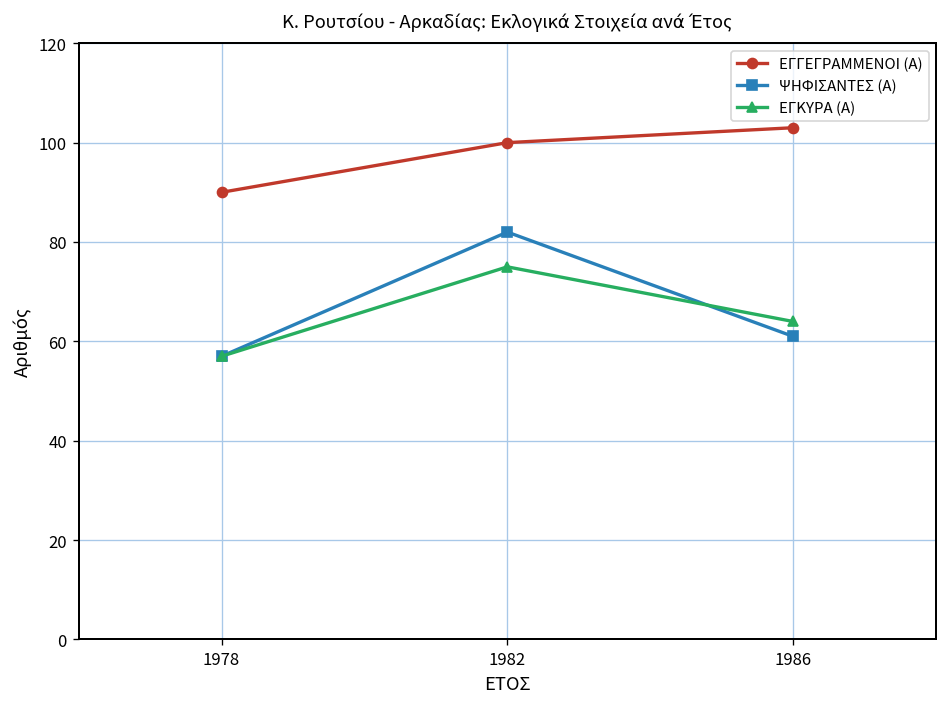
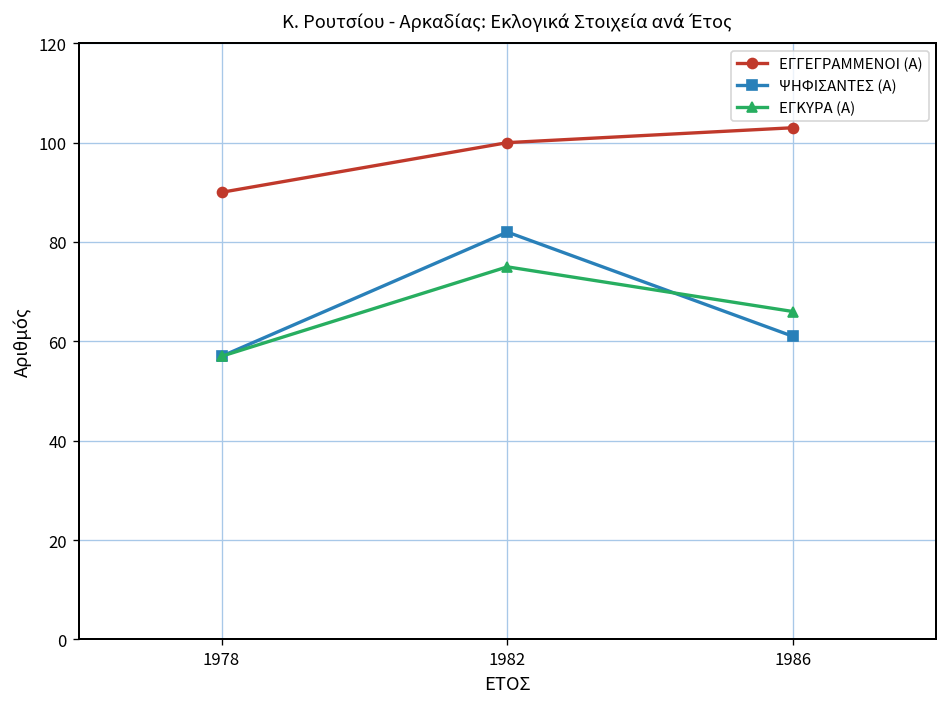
  {
    "ΕΓΓΕΓΡΑΜΜΕΝΟΙ (Α)": {
      "1978": 90,
      "1982": 100,
      "1986": 103
    },
    "ΨΗΦΙΣΑΝΤΕΣ (Α)": {
      "1982": 82,
      "1986": 61
    },
    "ΕΓΚΥΡΑ (Α)": {
      "1982": 75,
-     "1986": 64
+     "1986": 66
    }
  }
